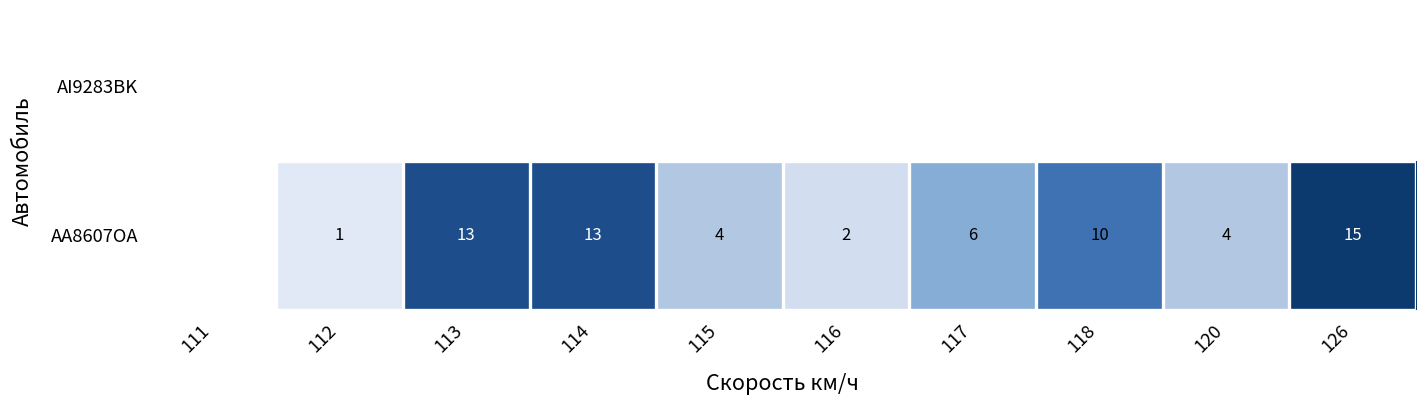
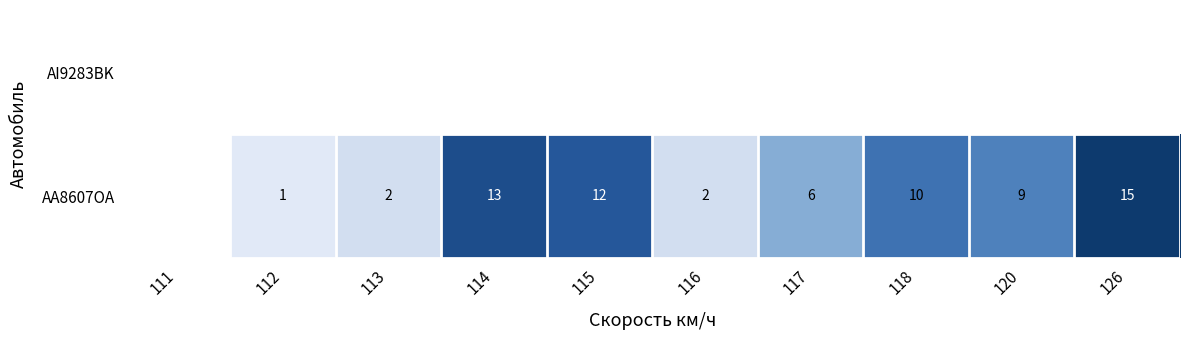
  {
    "AA8607OA": {
      "112": 1,
-     "113": 13,
+     "113": 2,
      "114": 13,
-     "115": 4,
+     "115": 12,
      "116": 2,
      "117": 6,
      "118": 10,
-     "120": 4,
+     "120": 9,
      "126": 15
    }
  }
